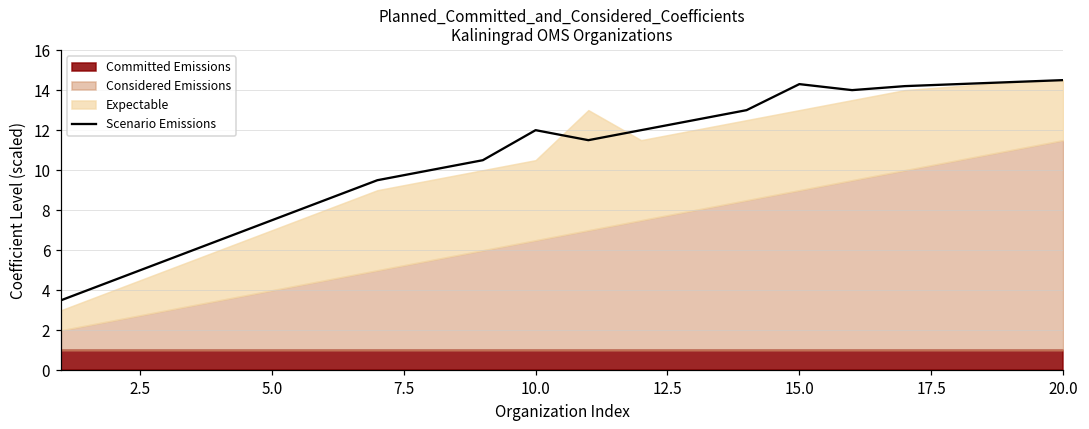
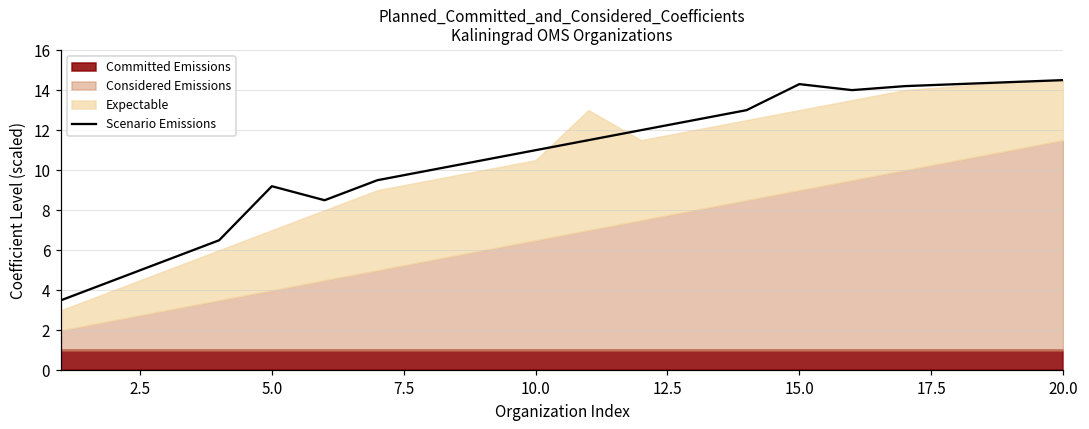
  {
    "Scenario Emissions": {
-     "5.0": 7.5,
-     "10.0": 12,
+     "5.0": 9.2,
+     "10.0": 11,
      "15.0": 14.3
    },
    "Committed Emissions": {
      "5.0": 1.0,
      "10.0": 1.0,
      "15.0": 1.0,
      "20.0": 1.0
    }
  }
